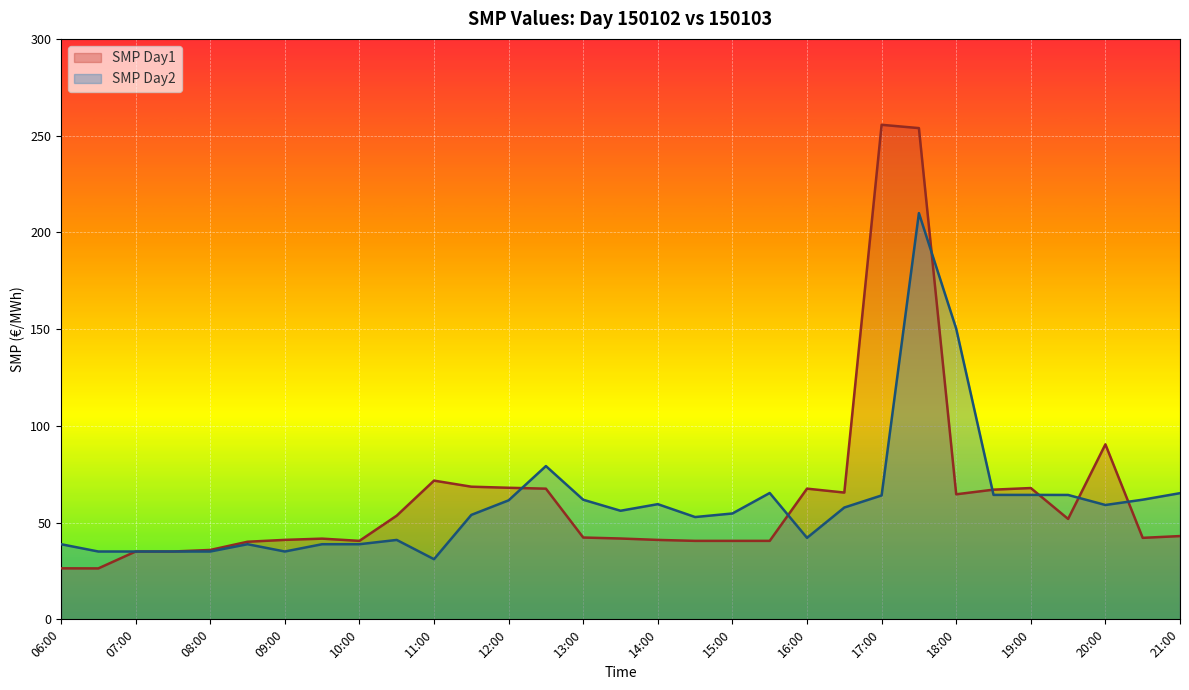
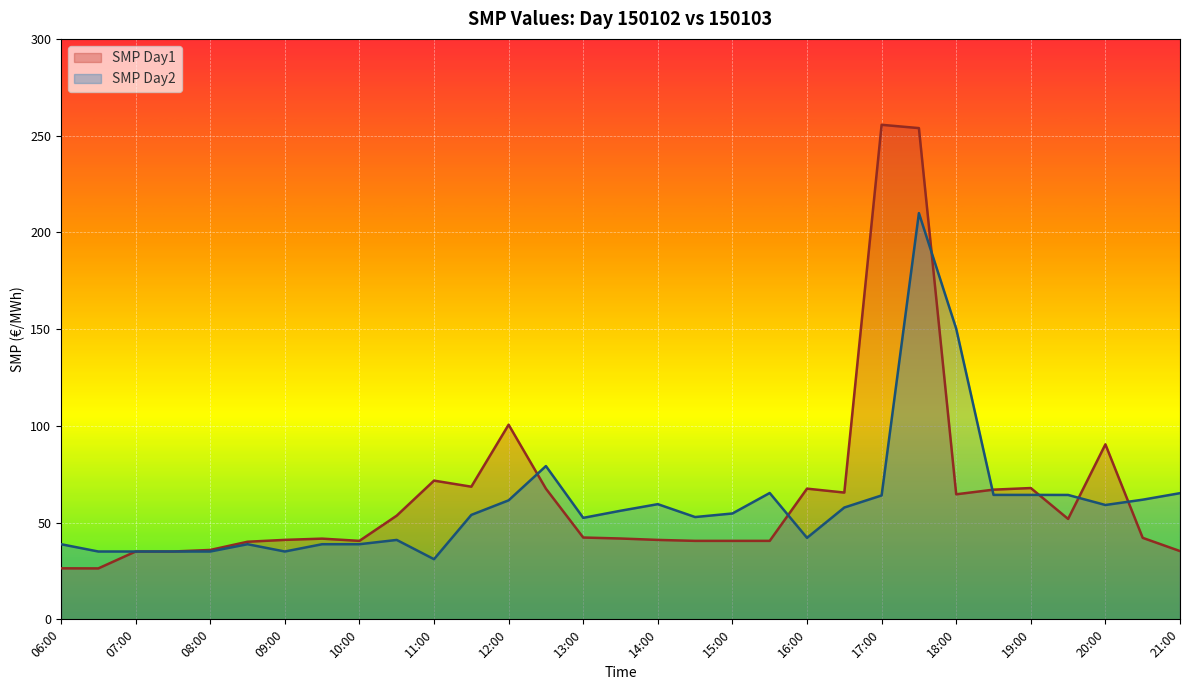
  {
    "SMP Day1": {
      "06:00": 26,
      "09:00": 41,
      "10:00": 41,
      "11:00": 72,
-     "12:00": 68,
+     "12:00": 101,
      "13:00": 42,
      "14:00": 41,
      "15:00": 41,
      "16:00": 68,
      "17:00": 256,
      "18:00": 65,
      "19:00": 68,
      "20:00": 90,
-     "21:00": 43
+     "21:00": 35
    },
    "SMP Day2": {
      "06:00": 39,
      "09:00": 35,
      "10:00": 39,
      "11:00": 31,
      "12:00": 62,
-     "13:00": 62,
+     "13:00": 52,
      "14:00": 60,
      "15:00": 55,
      "16:00": 42,
      "17:00": 64,
      "18:00": 150,
      "19:00": 64,
      "20:00": 59,
      "21:00": 65
    }
  }
